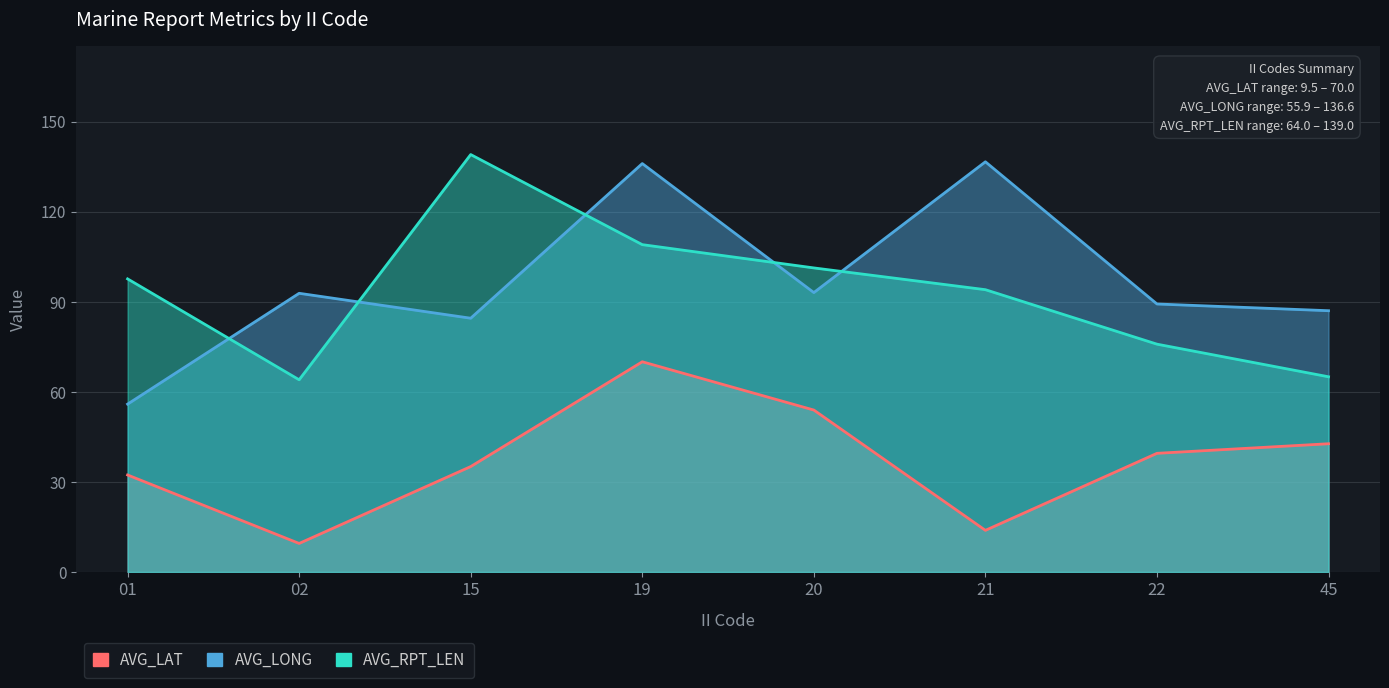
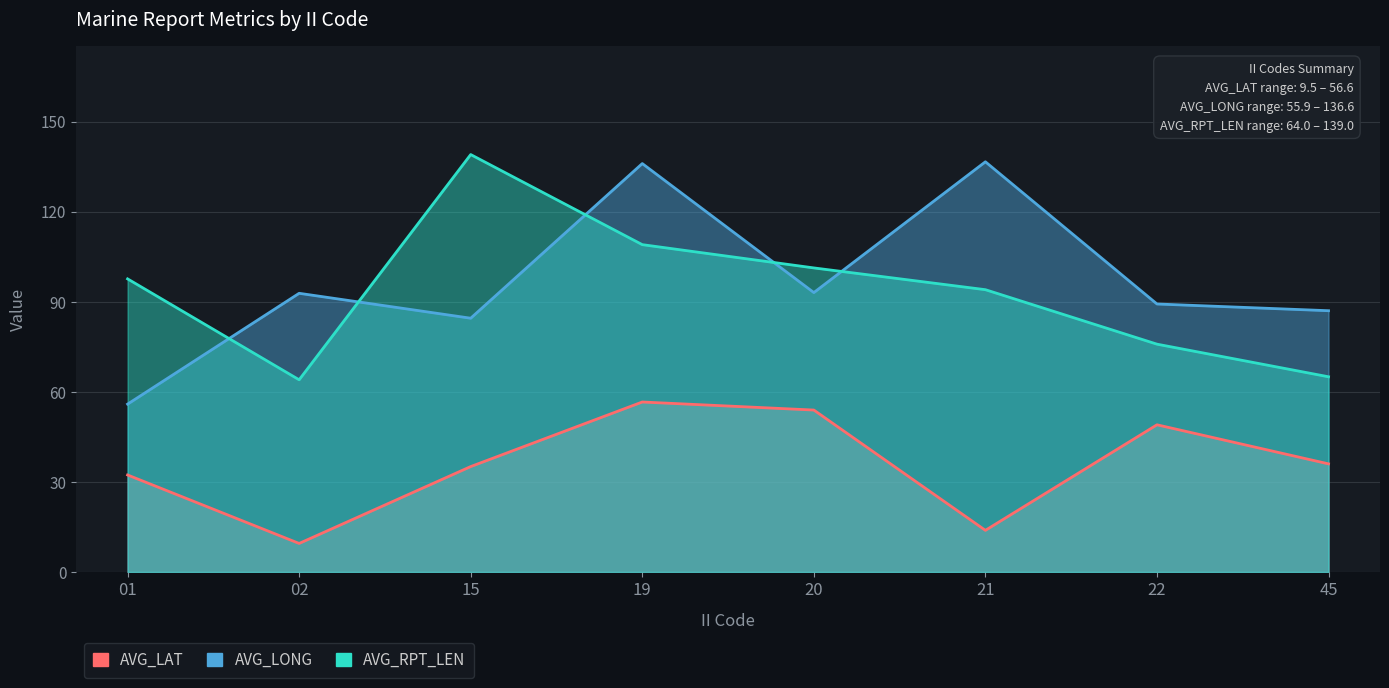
  {
    "AVG_LAT": {
-     "19": 70.0,
-     "22": 40,
-     "45": 43
+     "19": 56.6,
+     "22": 49,
+     "45": 36
    }
  }
